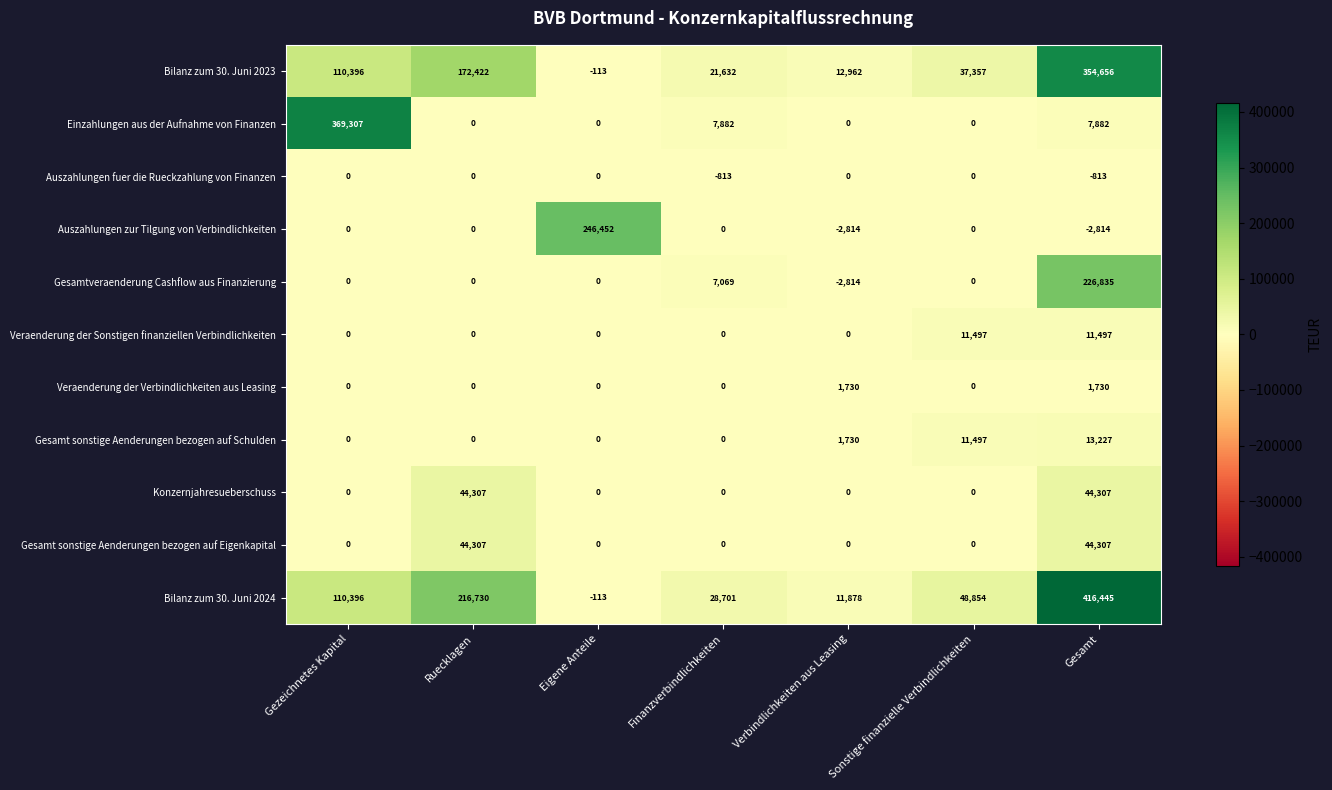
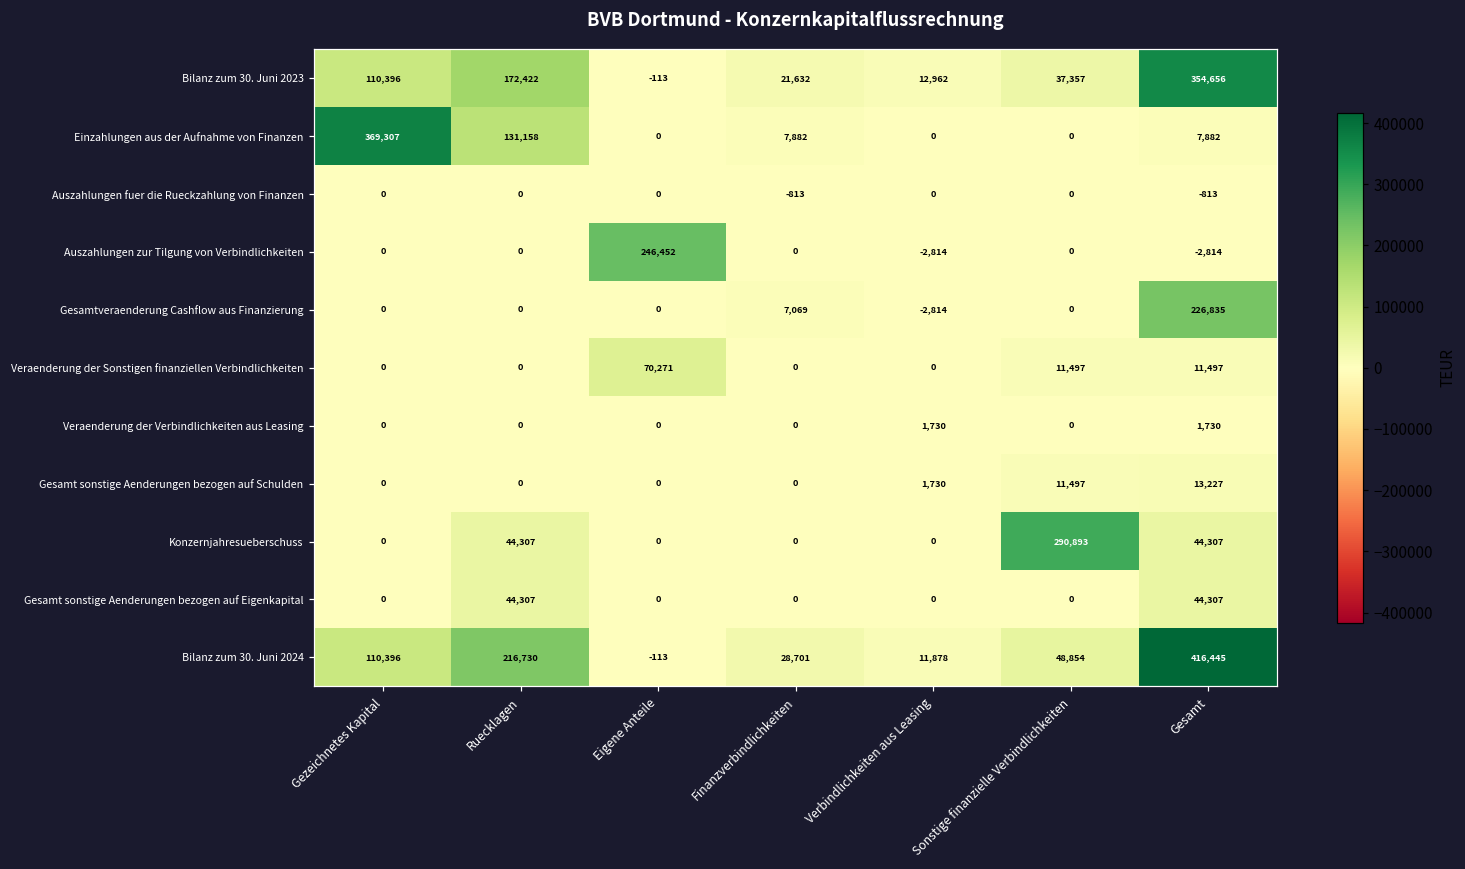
  {
    "Bilanz zum 30. Juni 2023": {
      "Gezeichnetes Kapital": "110,396",
      "Ruecklagen": "172,422",
      "Eigene Anteile": "-113",
      "Finanzverbindlichkeiten": "21,632",
      "Verbindlichkeiten aus Leasing": "12,962",
      "Sonstige finanzielle Verbindlichkeiten": "37,357",
      "Gesamt": "354,656"
    },
    "Einzahlungen aus der Aufnahme von Finanzen": {
      "Gezeichnetes Kapital": "369,307",
-     "Ruecklagen": "0",
+     "Ruecklagen": "131,158",
      "Eigene Anteile": "0",
      "Finanzverbindlichkeiten": "7,882",
      "Verbindlichkeiten aus Leasing": "0",
      "Sonstige finanzielle Verbindlichkeiten": "0",
      "Gesamt": "7,882"
    },
    "Auszahlungen fuer die Rueckzahlung von Finanzen": {
      "Gezeichnetes Kapital": "0",
      "Ruecklagen": "0",
      "Eigene Anteile": "0",
      "Finanzverbindlichkeiten": "-813",
      "Verbindlichkeiten aus Leasing": "0",
      "Sonstige finanzielle Verbindlichkeiten": "0",
      "Gesamt": "-813"
    },
    "Auszahlungen zur Tilgung von Verbindlichkeiten": {
      "Gezeichnetes Kapital": "0",
      "Ruecklagen": "0",
      "Eigene Anteile": "246,452",
      "Finanzverbindlichkeiten": "0",
      "Verbindlichkeiten aus Leasing": "-2,814",
      "Sonstige finanzielle Verbindlichkeiten": "0",
      "Gesamt": "-2,814"
    },
    "Gesamtveraenderung Cashflow aus Finanzierung": {
      "Gezeichnetes Kapital": "0",
      "Ruecklagen": "0",
      "Eigene Anteile": "0",
      "Finanzverbindlichkeiten": "7,069",
      "Verbindlichkeiten aus Leasing": "-2,814",
      "Sonstige finanzielle Verbindlichkeiten": "0",
      "Gesamt": "226,835"
    },
    "Veraenderung der Sonstigen finanziellen Verbindlichkeiten": {
      "Gezeichnetes Kapital": "0",
      "Ruecklagen": "0",
-     "Eigene Anteile": "0",
+     "Eigene Anteile": "70,271",
      "Finanzverbindlichkeiten": "0",
      "Verbindlichkeiten aus Leasing": "0",
      "Sonstige finanzielle Verbindlichkeiten": "11,497",
      "Gesamt": "11,497"
    },
    "Veraenderung der Verbindlichkeiten aus Leasing": {
      "Gezeichnetes Kapital": "0",
      "Ruecklagen": "0",
      "Eigene Anteile": "0",
      "Finanzverbindlichkeiten": "0",
      "Verbindlichkeiten aus Leasing": "1,730",
      "Sonstige finanzielle Verbindlichkeiten": "0",
      "Gesamt": "1,730"
    },
    "Gesamt sonstige Aenderungen bezogen auf Schulden": {
      "Gezeichnetes Kapital": "0",
      "Ruecklagen": "0",
      "Eigene Anteile": "0",
      "Finanzverbindlichkeiten": "0",
      "Verbindlichkeiten aus Leasing": "1,730",
      "Sonstige finanzielle Verbindlichkeiten": "11,497",
      "Gesamt": "13,227"
    },
    "Konzernjahresueberschuss": {
      "Gezeichnetes Kapital": "0",
      "Ruecklagen": "44,307",
      "Eigene Anteile": "0",
      "Finanzverbindlichkeiten": "0",
      "Verbindlichkeiten aus Leasing": "0",
-     "Sonstige finanzielle Verbindlichkeiten": "0",
+     "Sonstige finanzielle Verbindlichkeiten": "290,893",
      "Gesamt": "44,307"
    },
    "Gesamt sonstige Aenderungen bezogen auf Eigenkapital": {
      "Gezeichnetes Kapital": "0",
      "Ruecklagen": "44,307",
      "Eigene Anteile": "0",
      "Finanzverbindlichkeiten": "0",
      "Verbindlichkeiten aus Leasing": "0",
      "Sonstige finanzielle Verbindlichkeiten": "0",
      "Gesamt": "44,307"
    },
    "Bilanz zum 30. Juni 2024": {
      "Gezeichnetes Kapital": "110,396",
      "Ruecklagen": "216,730",
      "Eigene Anteile": "-113",
      "Finanzverbindlichkeiten": "28,701",
      "Verbindlichkeiten aus Leasing": "11,878",
      "Sonstige finanzielle Verbindlichkeiten": "48,854",
      "Gesamt": "416,445"
    }
  }
